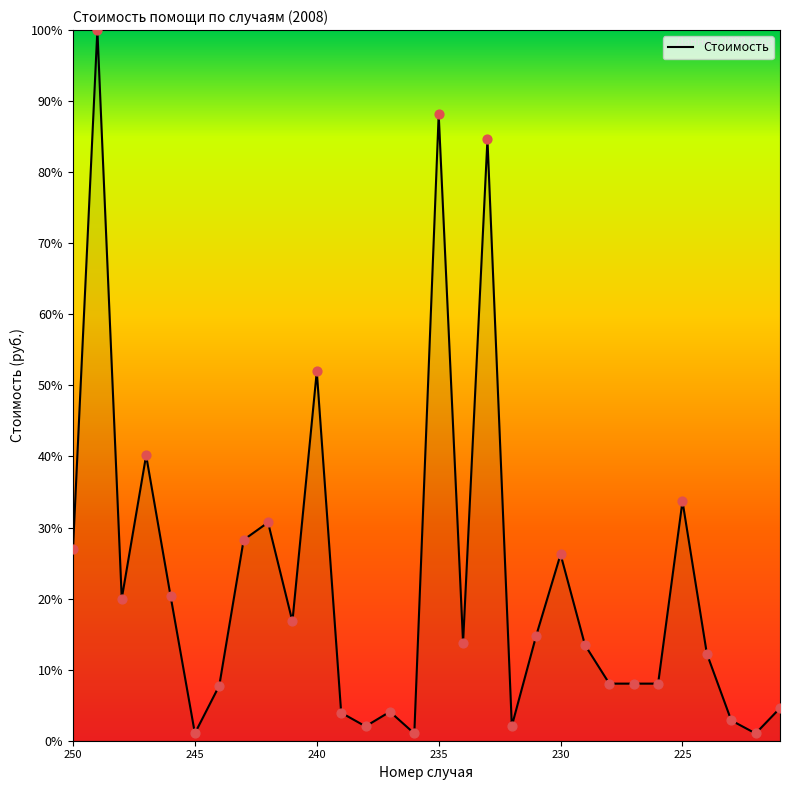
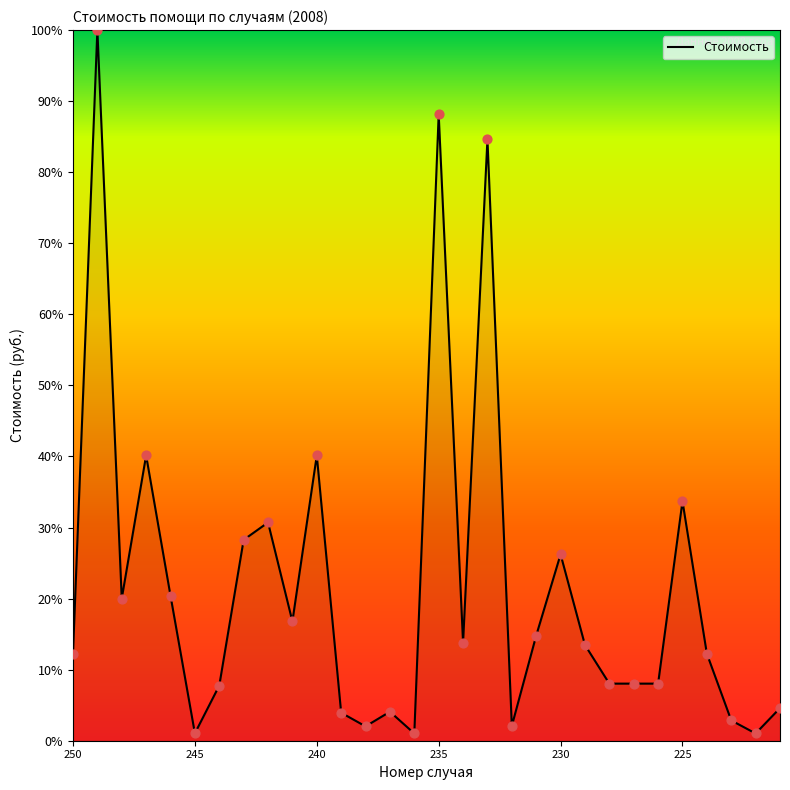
  {
-   "250": "27%",
+   "250": "12%",
    "245": "1%",
-   "240": "52%",
+   "240": "40%",
    "235": "88%",
    "230": "26%",
    "225": "34%"
  }
